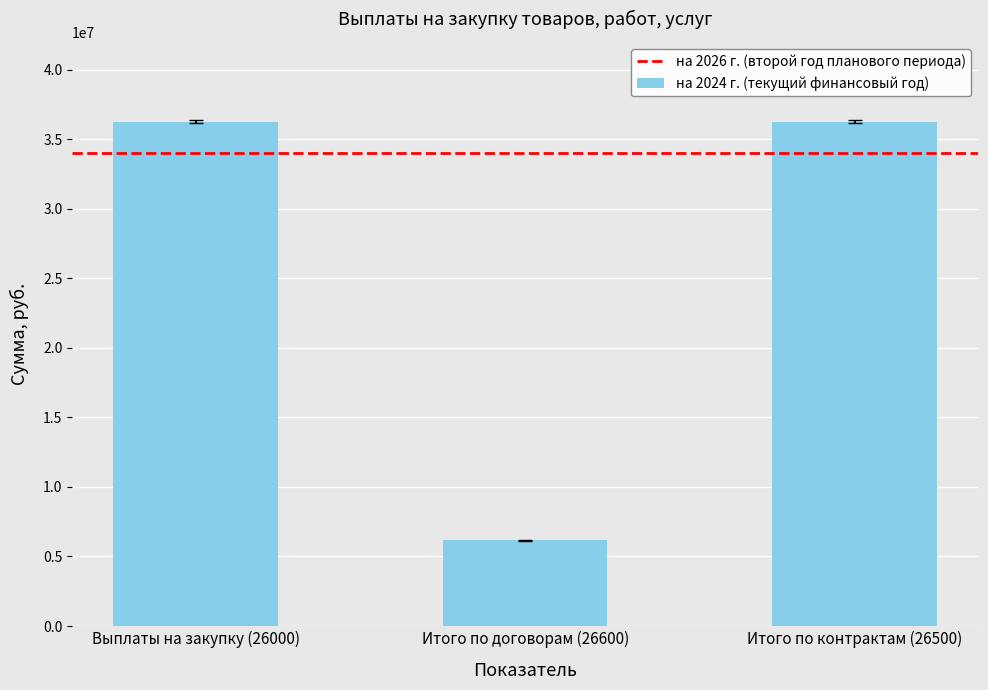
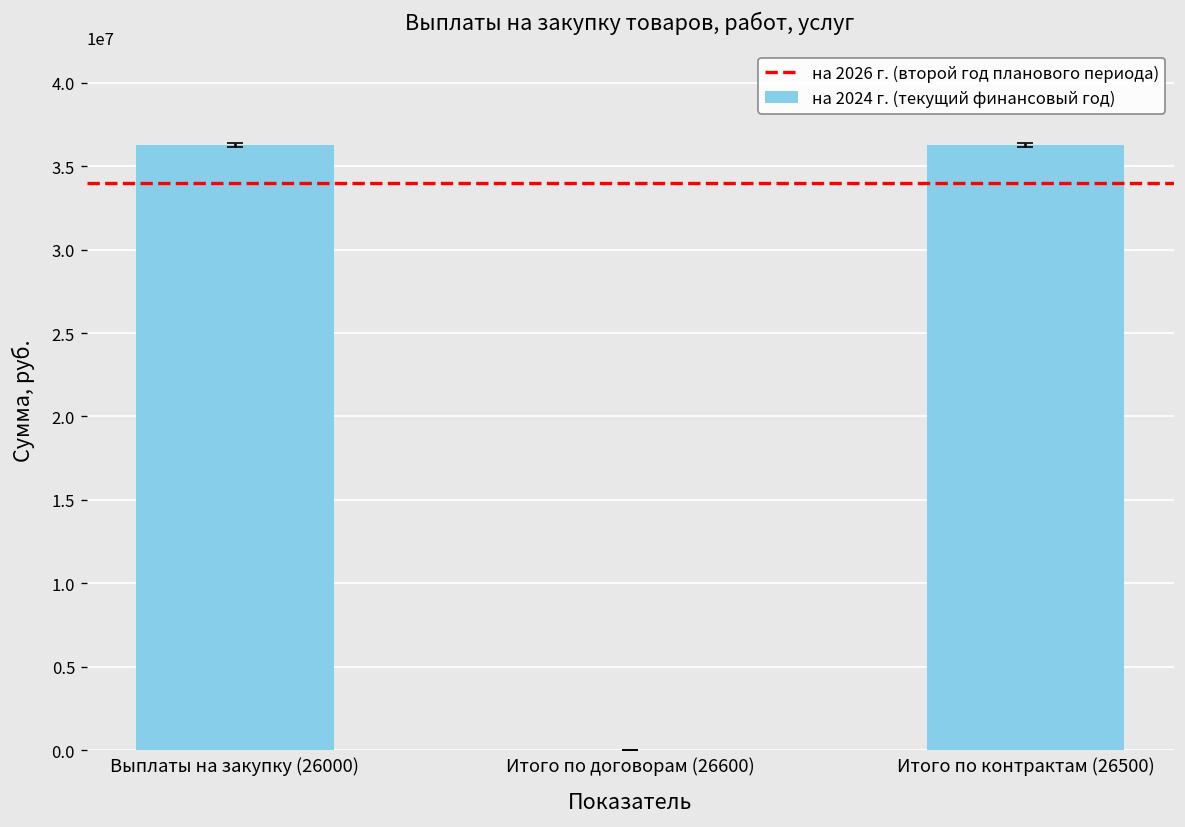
  {
    "на 2024 г. (текущий финансовый год)": {
      "Выплаты на закупку (26000)": 36300000,
-     "Итого по договорам (26600)": 6200000,
+     "Итого по договорам (26600)": 0,
      "Итого по контрактам (26500)": 36300000
    }
  }
